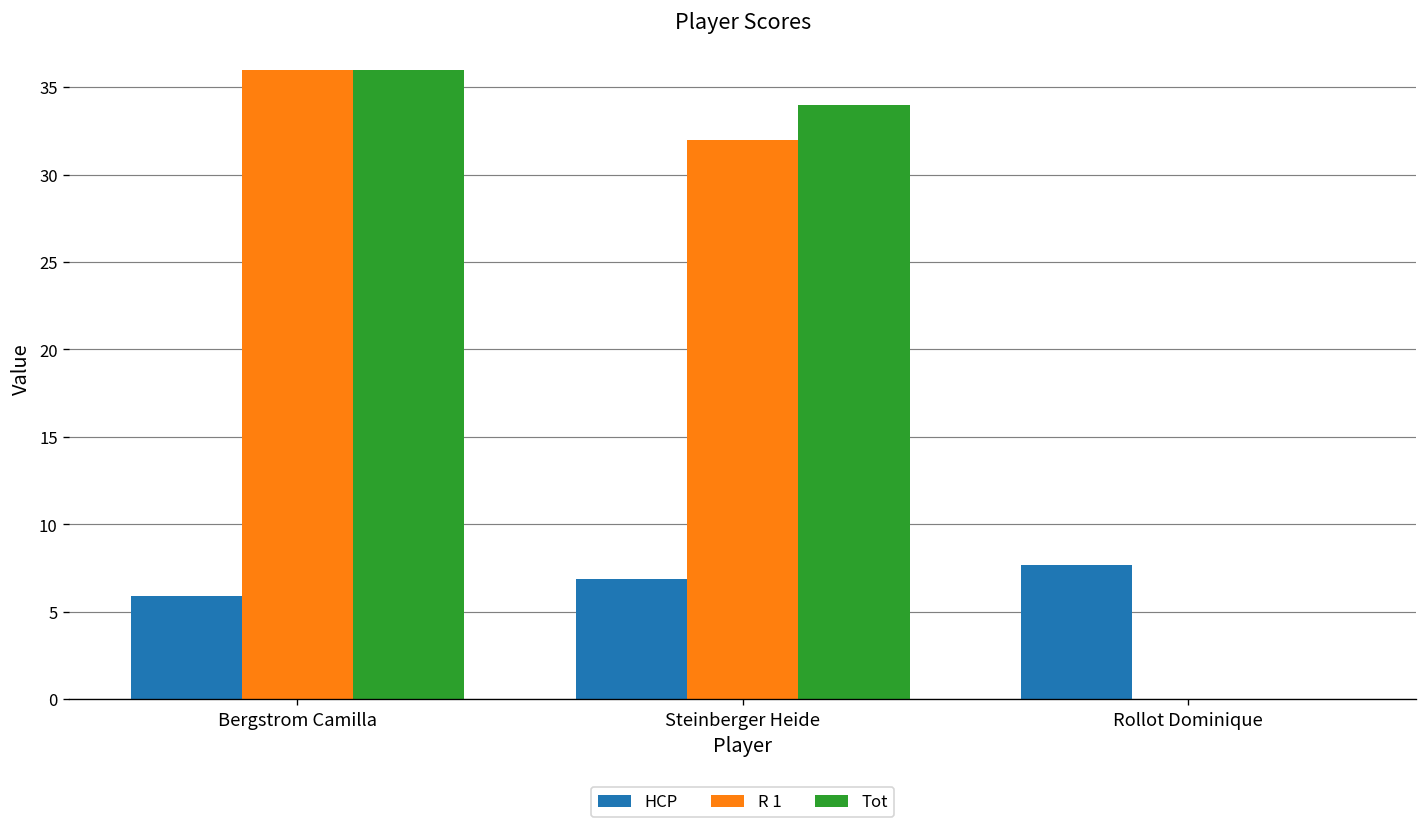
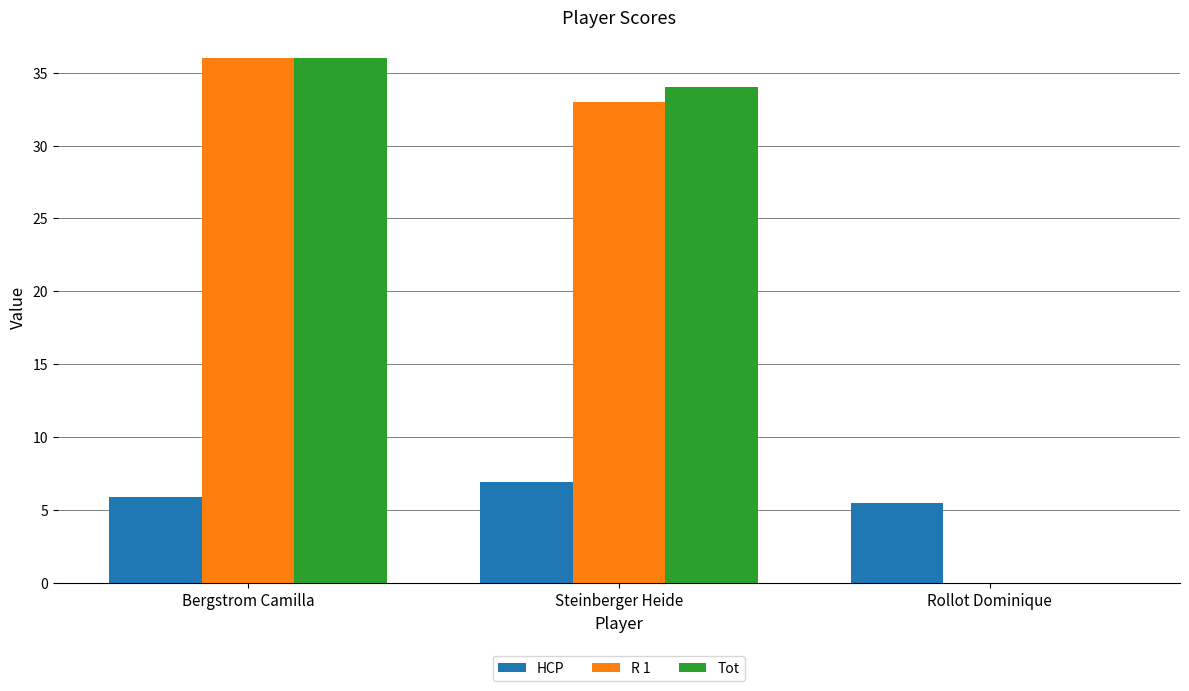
  {
    "HCP": {
      "Bergstrom Camilla": 5.9,
      "Steinberger Heide": 6.9,
-     "Rollot Dominique": 7.7
+     "Rollot Dominique": 5.5
    },
    "R 1": {
      "Bergstrom Camilla": 36,
-     "Steinberger Heide": 32,
+     "Steinberger Heide": 33,
      "Rollot Dominique": 0
    },
    "Tot": {
      "Bergstrom Camilla": 36.0,
      "Steinberger Heide": 34.0,
      "Rollot Dominique": 0.0
    }
  }
